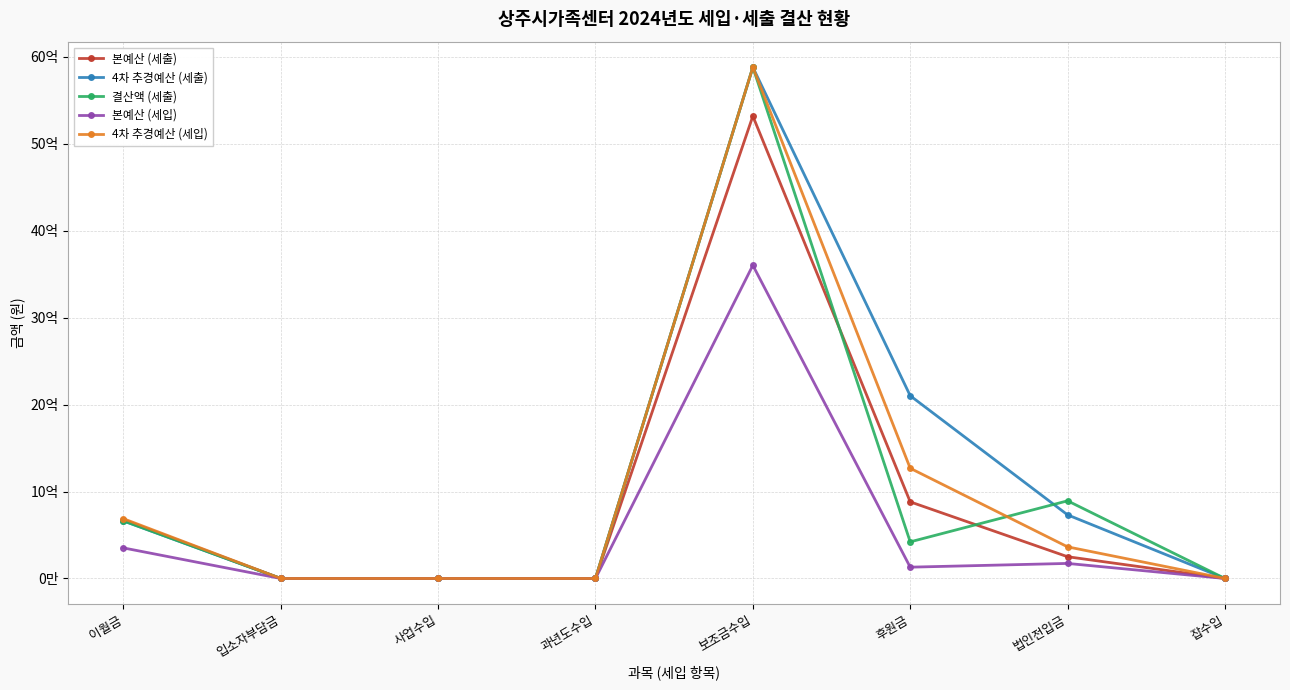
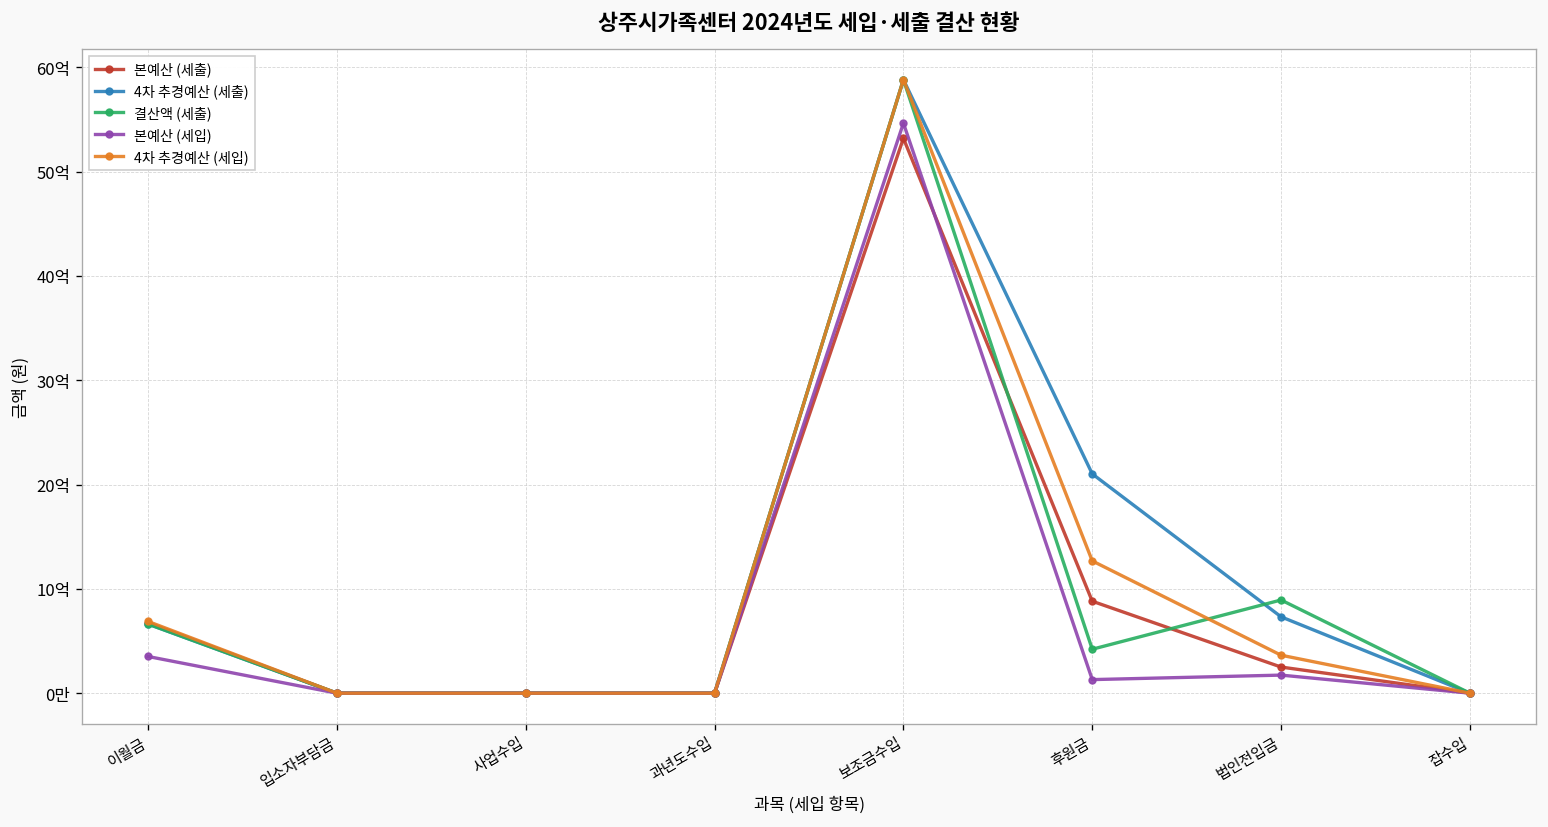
  {
    "본예산 (세출)": {
      "보조금수입": "53억",
      "후원금": "9억",
      "법인전입금": "3억"
    },
    "4차 추경예산 (세출)": {
      "후원금": "21억",
      "법인전입금": "7억"
    },
    "결산액 (세출)": {
      "후원금": "4억",
      "법인전입금": "9억"
    },
    "본예산 (세입)": {
      "이월금": "4억",
-     "보조금수입": "36억",
+     "보조금수입": "55억",
      "후원금": "1억",
      "법인전입금": "2억"
    },
    "4차 추경예산 (세입)": {
      "후원금": "13억",
      "법인전입금": "4억"
    }
  }
